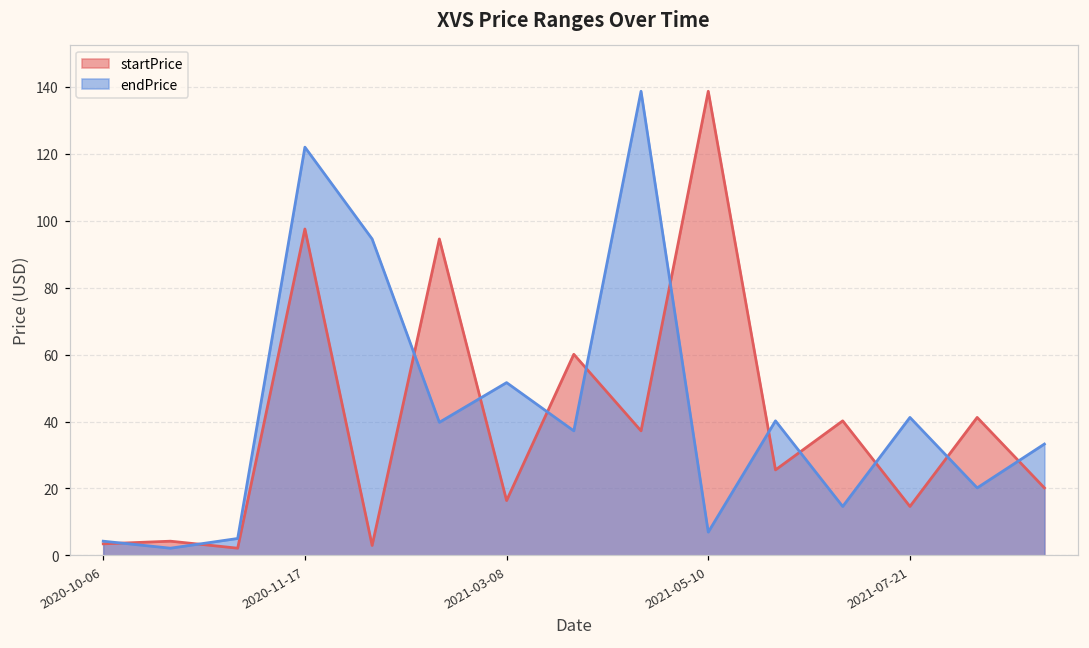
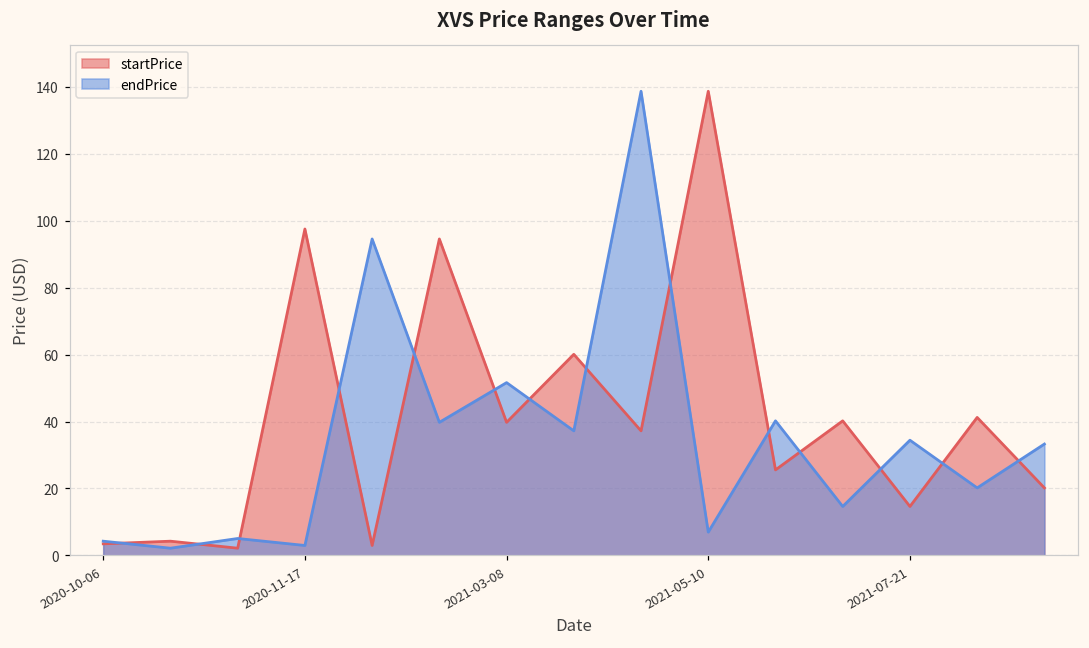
  {
    "startPrice": {
      "2020-11-17": 98,
-     "2021-03-08": 16,
+     "2021-03-08": 40,
      "2021-05-10": 139,
      "2021-07-21": 15
    },
    "endPrice": {
-     "2020-11-17": 122,
+     "2020-11-17": 3,
      "2021-03-08": 52,
      "2021-05-10": 7,
-     "2021-07-21": 41
+     "2021-07-21": 34
    }
  }
